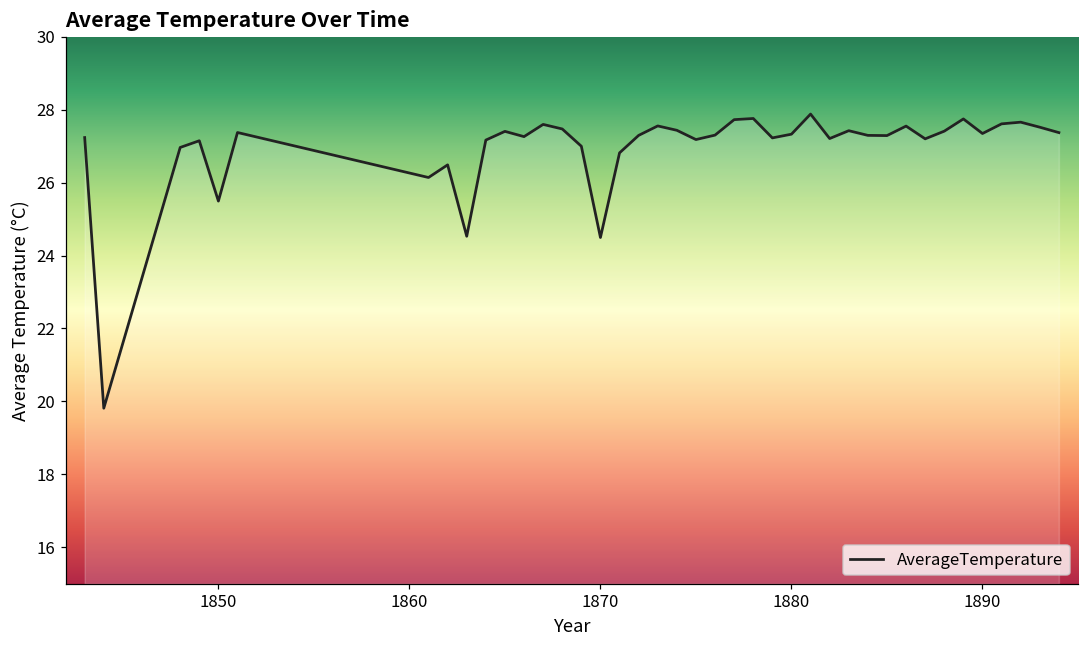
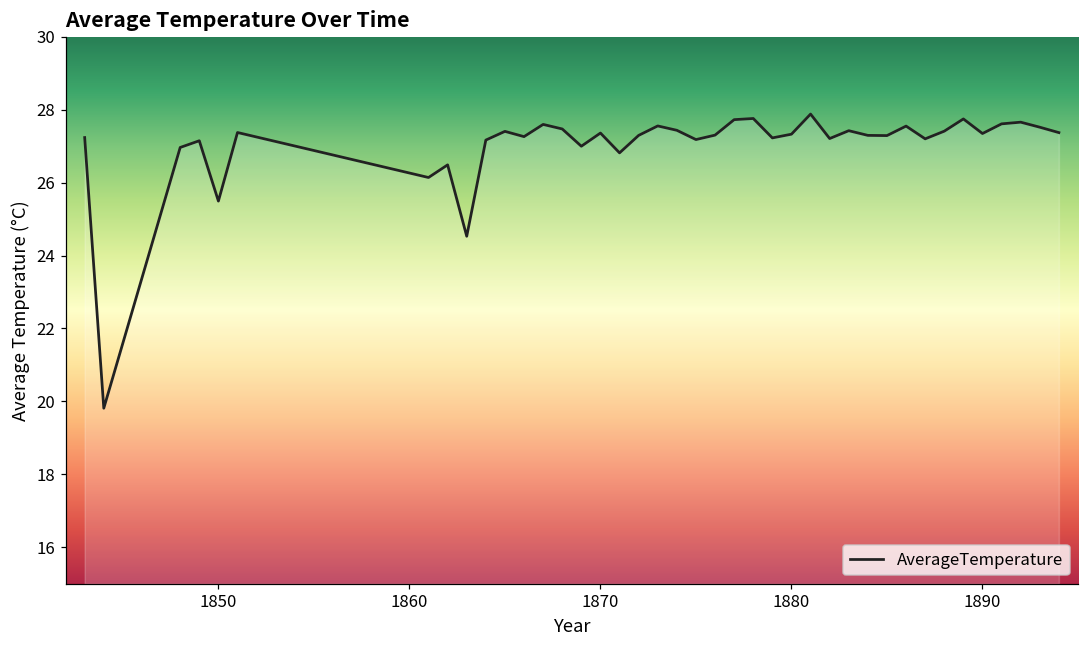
  {
    "1850": 25.5,
-   "1870": 24.5,
+   "1870": 27.4,
    "1880": 27.3,
    "1890": 27.3
  }
